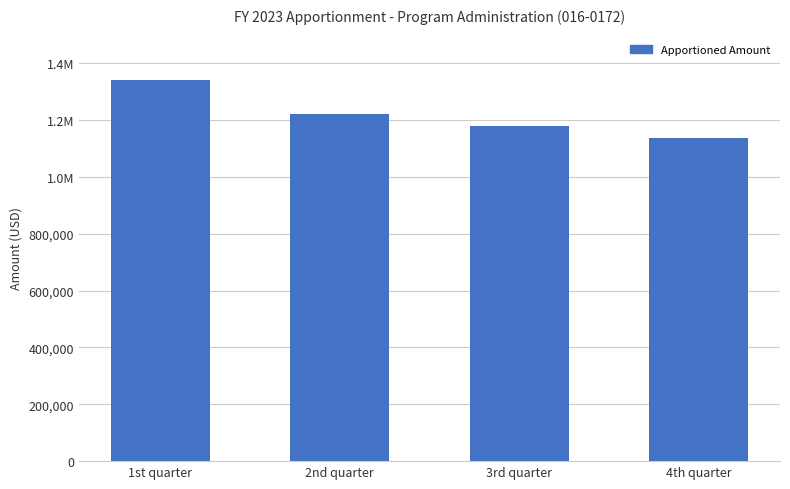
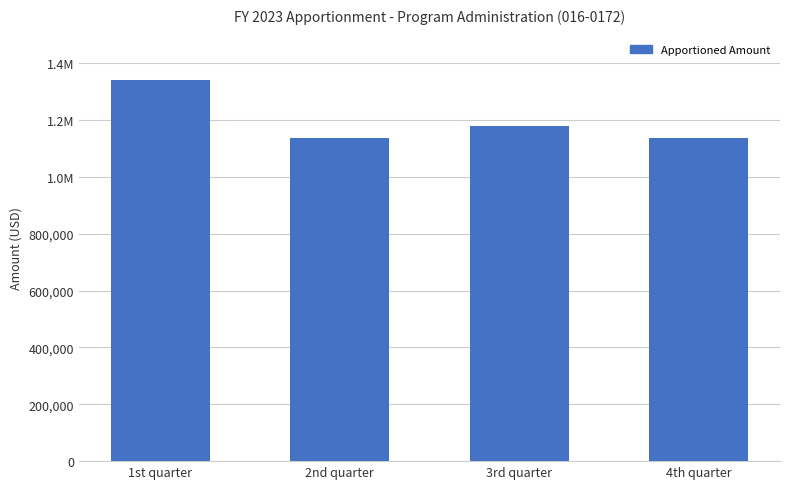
  {
    "1st quarter": "1,340,000",
-   "2nd quarter": "1,220,000",
+   "2nd quarter": "1,140,000",
    "3rd quarter": "1,180,000",
    "4th quarter": "1,140,000"
  }
